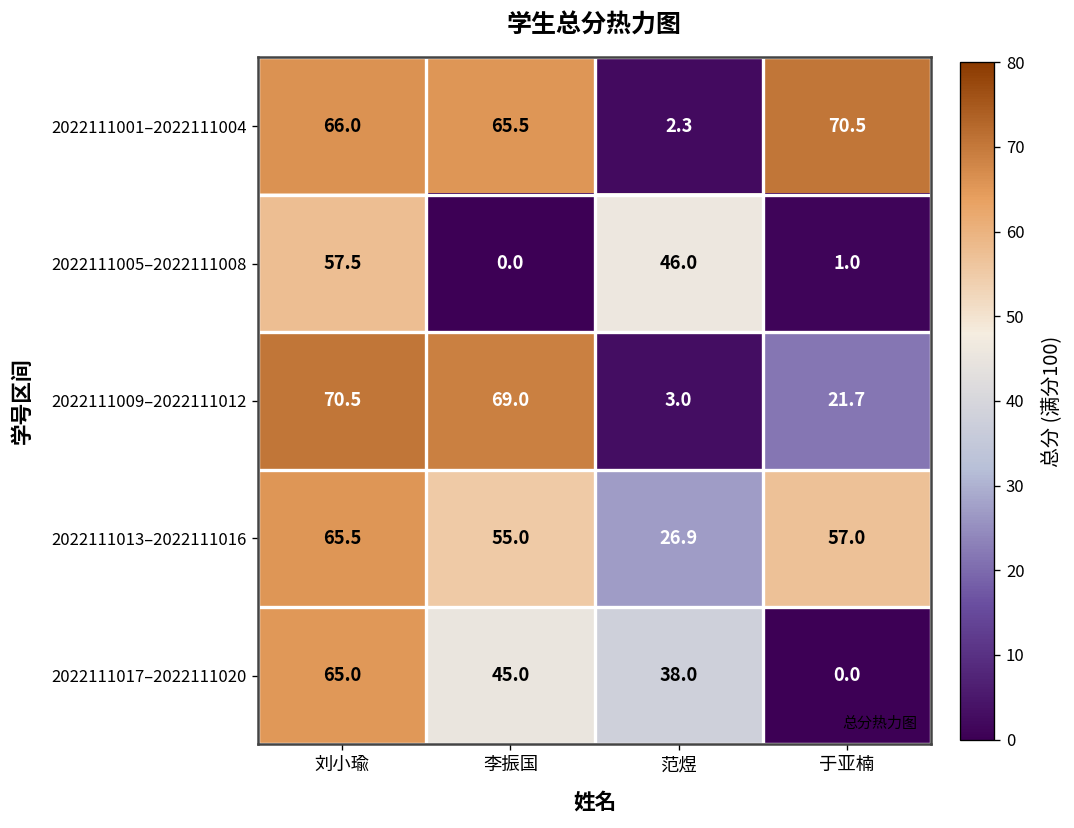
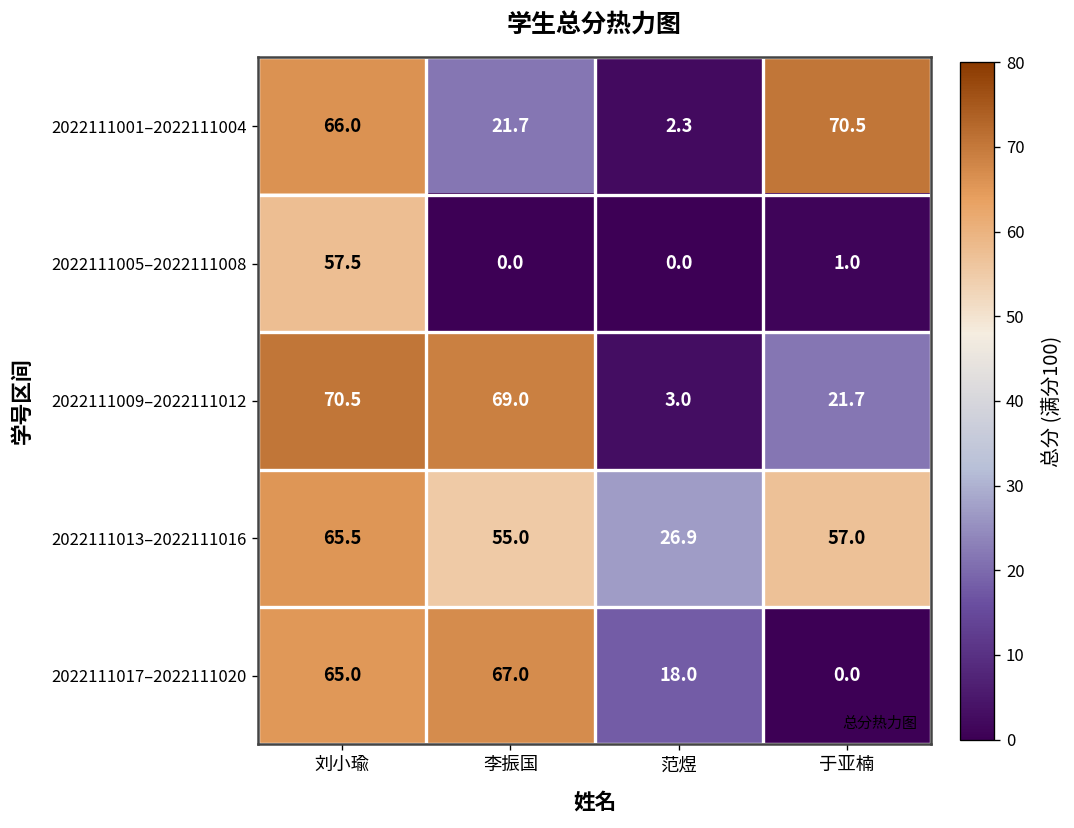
  {
    "2022111001–2022111004": {
      "刘小瑜": 66.0,
-     "李振国": 65.5,
+     "李振国": 21.7,
      "范煜": 2.3,
      "于亚楠": 70.5
    },
    "2022111005–2022111008": {
      "刘小瑜": 57.5,
      "李振国": 0.0,
-     "范煜": 46.0,
+     "范煜": 0.0,
      "于亚楠": 1.0
    },
    "2022111009–2022111012": {
      "刘小瑜": 70.5,
      "李振国": 69.0,
      "范煜": 3.0,
      "于亚楠": 21.7
    },
    "2022111013–2022111016": {
      "刘小瑜": 65.5,
      "李振国": 55.0,
      "范煜": 26.9,
      "于亚楠": 57.0
    },
    "2022111017–2022111020": {
      "刘小瑜": 65.0,
-     "李振国": 45.0,
-     "范煜": 38.0,
+     "李振国": 67.0,
+     "范煜": 18.0,
      "于亚楠": 0.0
    }
  }
